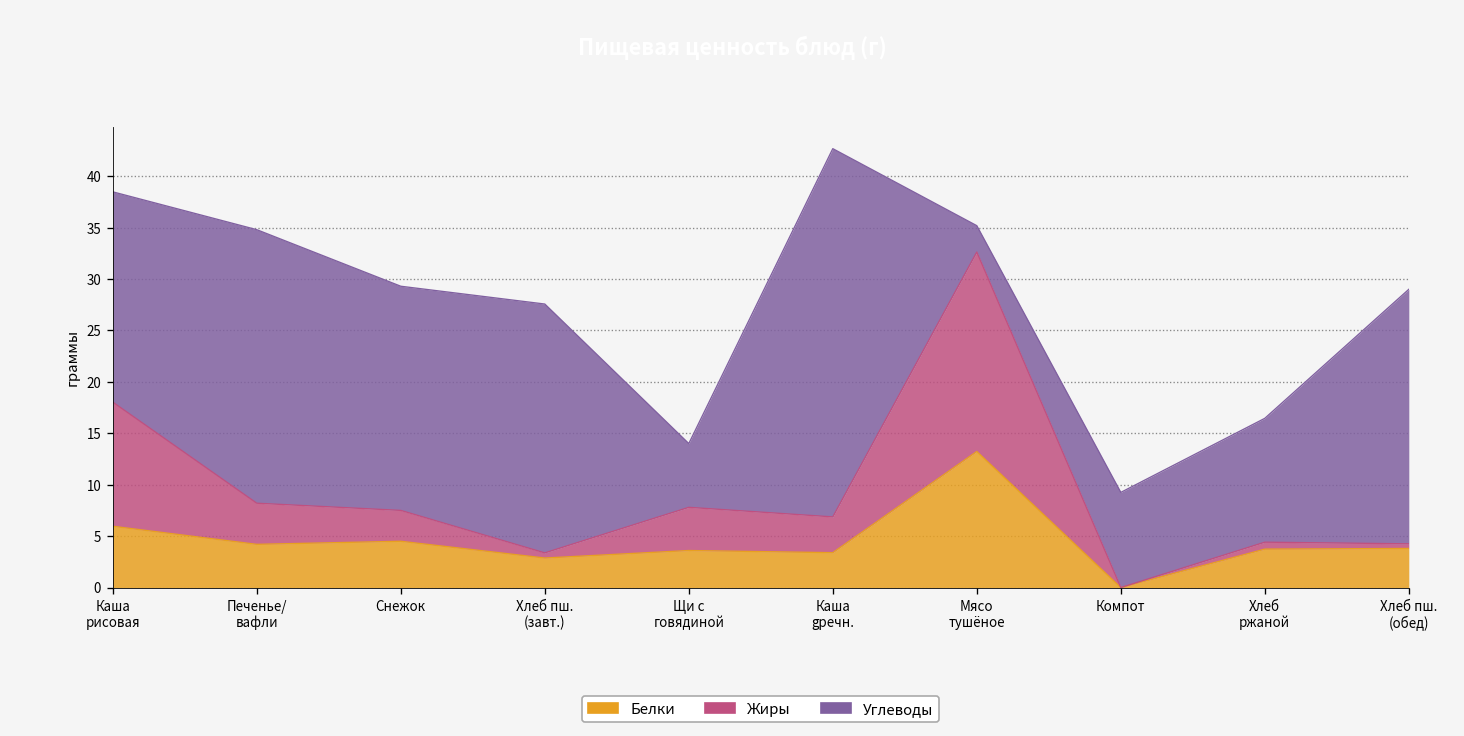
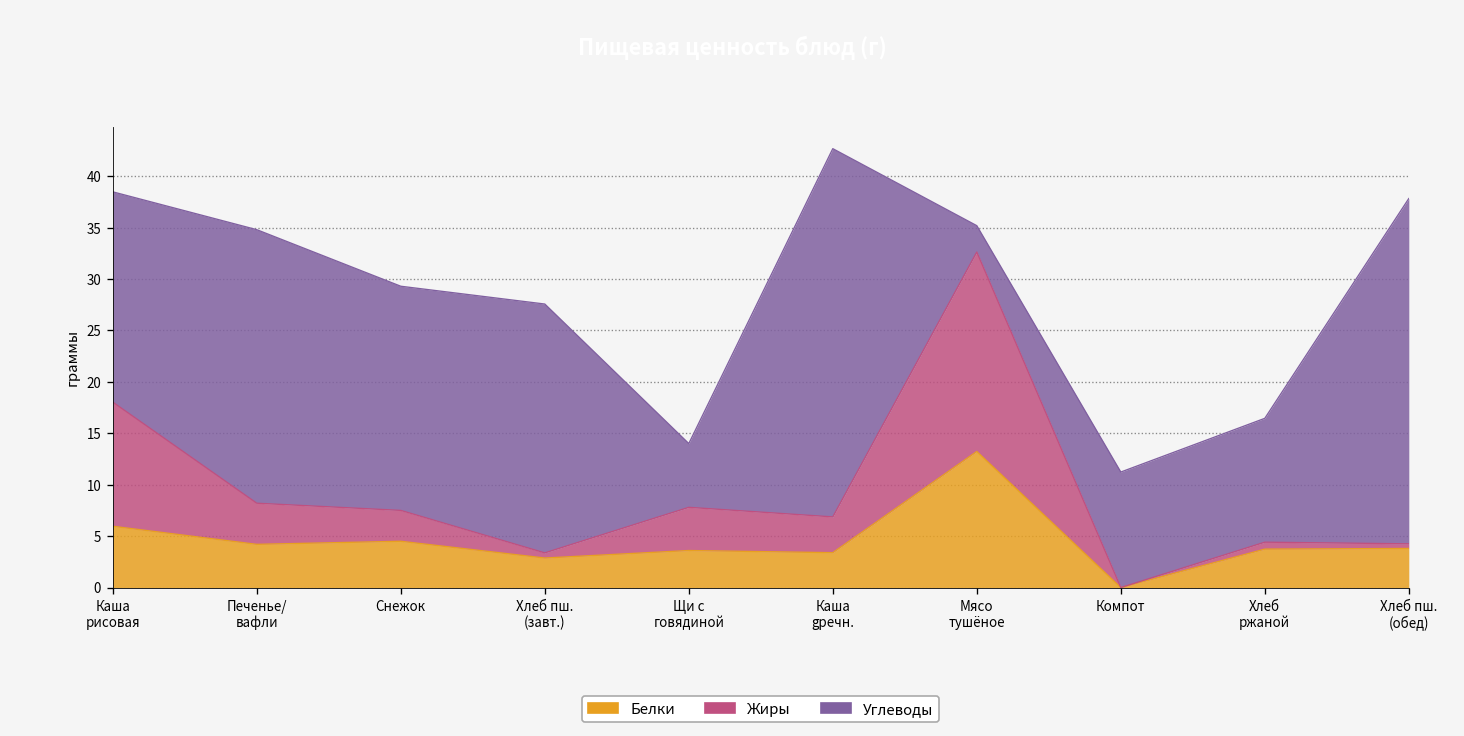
  {
    "Белки": {
      "Каша рисовая": 6,
      "Печенье/ вафли": 4,
      "Снежок": 5,
      "Хлеб пш. (завт.)": 3,
      "Щи с говядиной": 4,
      "Каша gречн.": 3,
      "Мясо тушёное": 13,
      "Хлеб ржаной": 4,
      "Хлеб пш. (обед)": 4
    },
    "Жиры": {
      "Каша рисовая": 12,
      "Печенье/ вафли": 4,
      "Снежок": 3,
      "Хлеб пш. (завт.)": 1,
      "Щи с говядиной": 4,
      "Каша gречн.": 3,
      "Мясо тушёное": 19,
      "Хлеб ржаной": 1,
      "Хлеб пш. (обед)": 0
    },
    "Углеводы": {
      "Каша рисовая": 20,
      "Печенье/ вафли": 27,
      "Снежок": 22,
      "Хлеб пш. (завт.)": 24,
      "Щи с говядиной": 6,
      "Каша gречн.": 36,
      "Мясо тушёное": 3,
-     "Компот": 9,
+     "Компот": 11,
      "Хлеб ржаной": 12,
-     "Хлеб пш. (обед)": 25
+     "Хлеб пш. (обед)": 34
    }
  }
